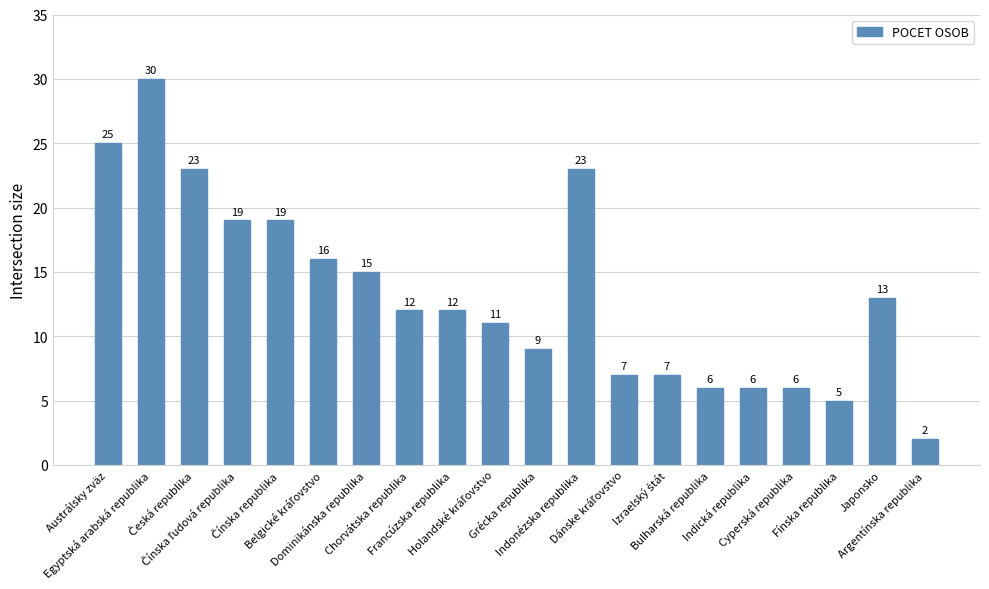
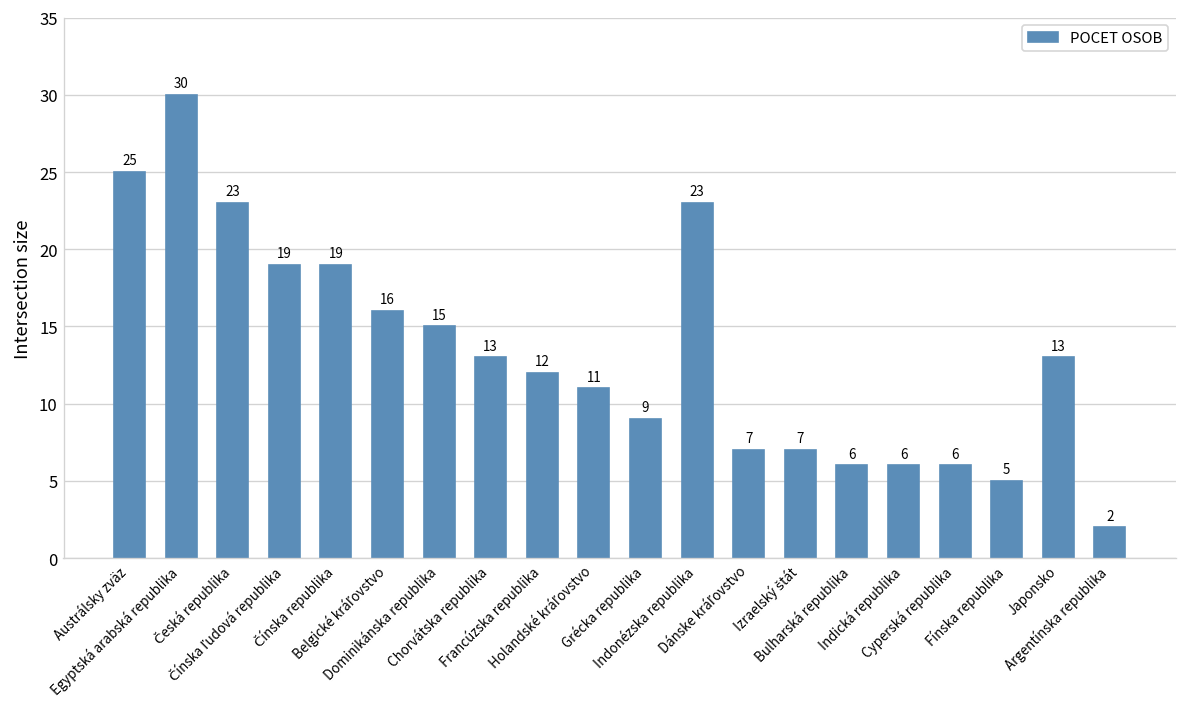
  {
    "Austrálsky zväz": 25,
    "Egyptská arabská republika": 30,
    "Česká republika": 23,
    "Čínska ľudová republika": 19,
    "Čínska republika": 19,
    "Belgické kráľovstvo": 16,
    "Dominikánska republika": 15,
-   "Chorvátska republika": 12,
+   "Chorvátska republika": 13,
    "Francúzska republika": 12,
    "Holandské kráľovstvo": 11,
    "Grécka republika": 9,
    "Indonézska republika": 23,
    "Dánske kráľovstvo": 7,
    "Izraelský štát": 7,
    "Bulharská republika": 6,
    "Indická republika": 6,
    "Cyperská republika": 6,
    "Fínska republika": 5,
    "Japonsko": 13,
    "Argentínska republika": 2
  }
